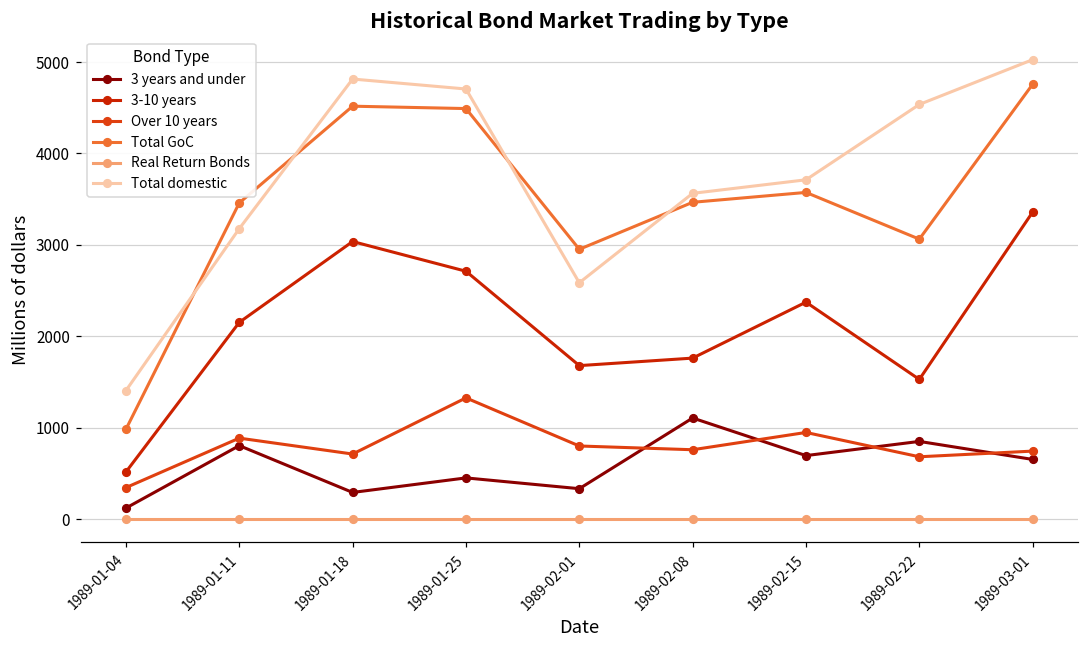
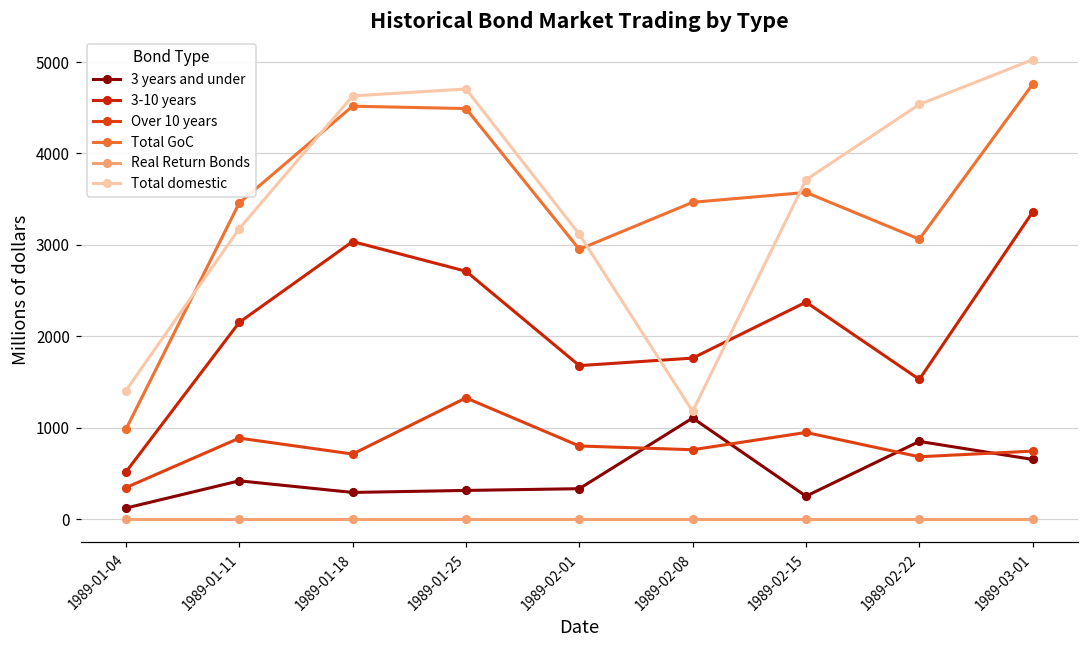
  {
    "3 years and under": {
      "1989-01-04": 100,
-     "1989-01-11": 800,
+     "1989-01-11": 400,
      "1989-01-18": 300,
-     "1989-01-25": 500,
+     "1989-01-25": 300,
      "1989-02-01": 300,
      "1989-02-08": 1100,
-     "1989-02-15": 700,
+     "1989-02-15": 300,
      "1989-02-22": 900,
      "1989-03-01": 700
    },
    "Real Return Bonds": {
      "1989-01-04": 0,
      "1989-01-11": 0,
      "1989-01-18": 0,
      "1989-01-25": 0,
      "1989-02-01": 0,
      "1989-02-08": 0,
      "1989-02-15": 0,
      "1989-02-22": 0,
      "1989-03-01": 0
    },
    "Total domestic": {
      "1989-01-04": 1400,
      "1989-01-11": 3200,
-     "1989-01-18": 4800,
+     "1989-01-18": 4600,
      "1989-01-25": 4700,
-     "1989-02-01": 2600,
-     "1989-02-08": 3600,
+     "1989-02-01": 3100,
+     "1989-02-08": 1200,
      "1989-02-15": 3700,
      "1989-02-22": 4500,
      "1989-03-01": 5000
    }
  }
